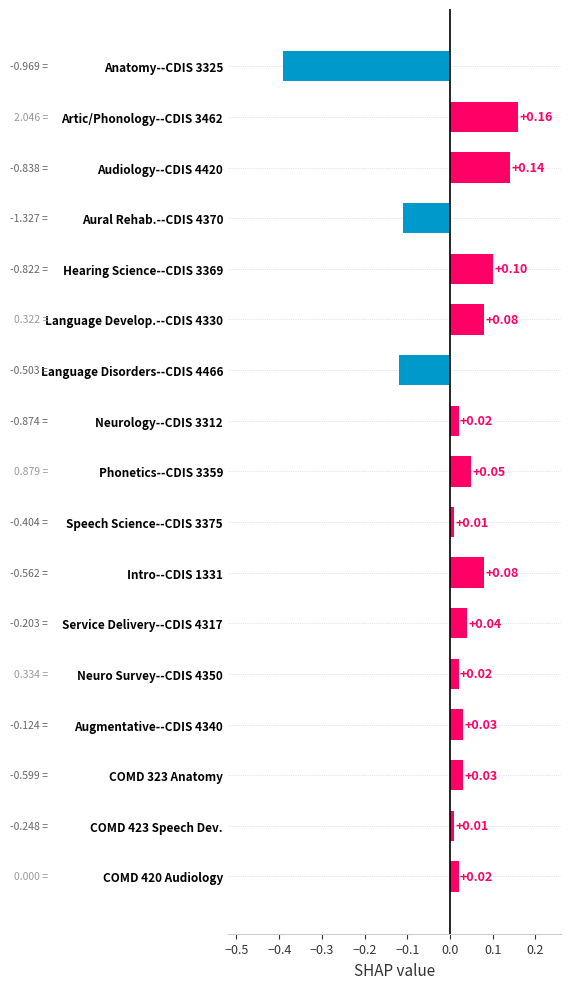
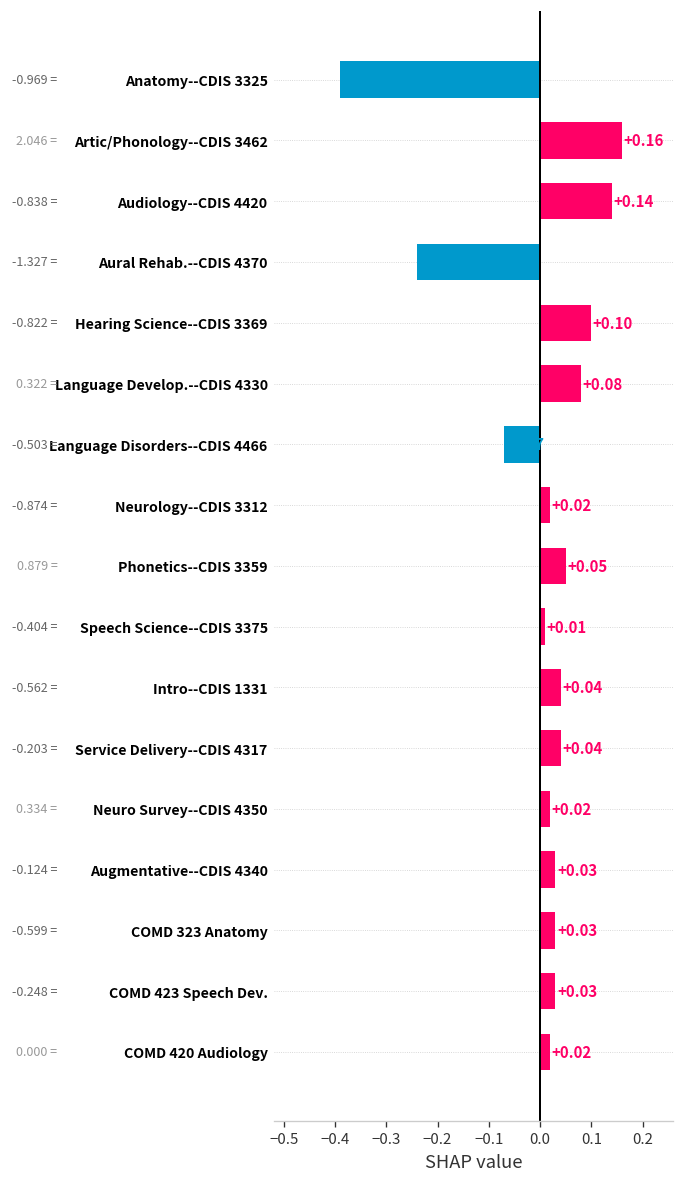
  {
    "Artic/Phonology--CDIS 3462": "+0.16",
    "Audiology--CDIS 4420": "+0.14",
-   "Aural Rehab.--CDIS 4370": "-0.11",
+   "Aural Rehab.--CDIS 4370": "-0.24",
    "Hearing Science--CDIS 3369": "+0.10",
    "Language Develop.--CDIS 4330": "+0.08",
-   "Language Disorders--CDIS 4466": "-0.12",
+   "Language Disorders--CDIS 4466": "-0.07",
    "Neurology--CDIS 3312": "+0.02",
    "Phonetics--CDIS 3359": "+0.05",
    "Speech Science--CDIS 3375": "+0.01",
-   "Intro--CDIS 1331": "+0.08",
+   "Intro--CDIS 1331": "+0.04",
    "Service Delivery--CDIS 4317": "+0.04",
    "Neuro Survey--CDIS 4350": "+0.02",
    "Augmentative--CDIS 4340": "+0.03",
    "COMD 323 Anatomy": "+0.03",
-   "COMD 423 Speech Dev.": "+0.01",
+   "COMD 423 Speech Dev.": "+0.03",
    "COMD 420 Audiology": "+0.02"
  }
